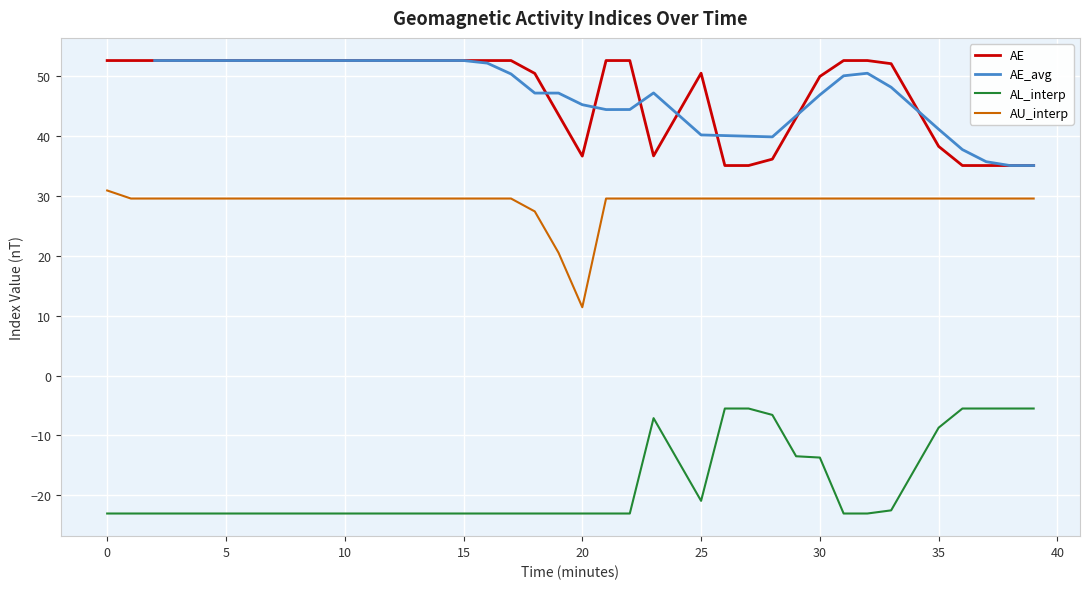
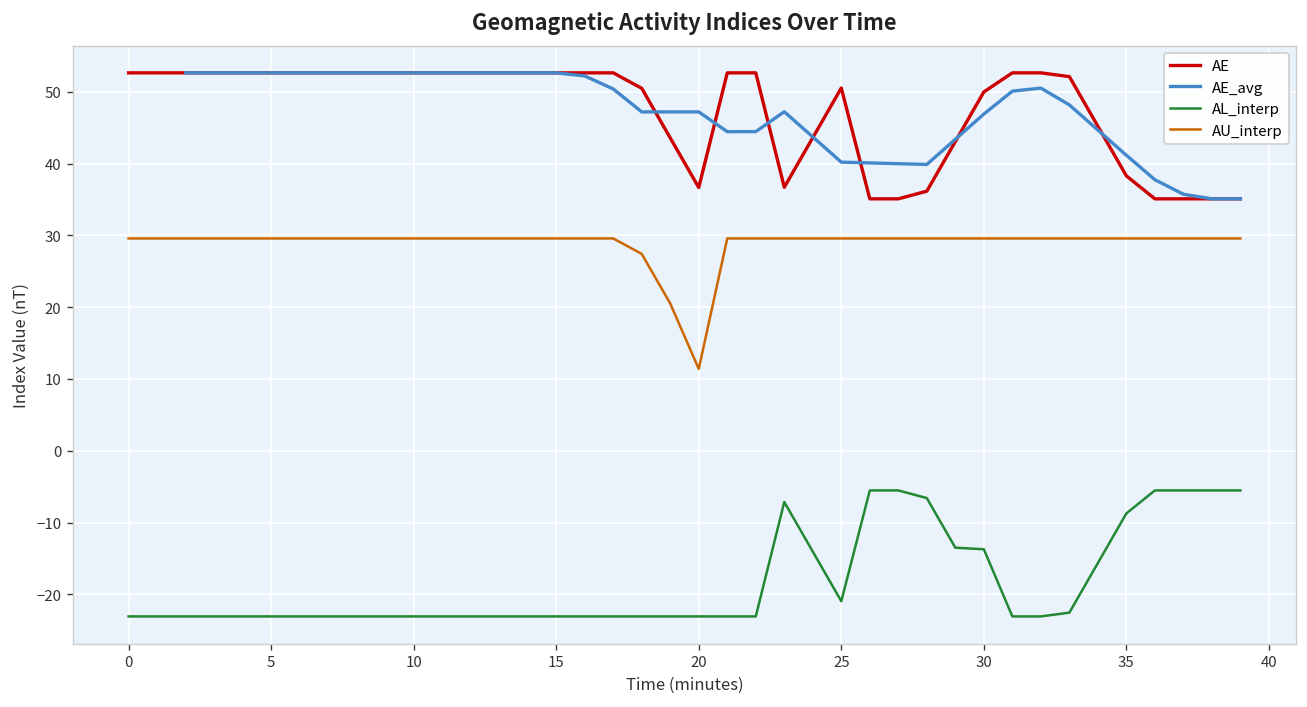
  {
    "AE": {
      "0": 53,
      "20": 37,
      "25": 51,
      "30": 50,
      "35": 38
    },
    "AE_avg": {
-     "20": 45,
+     "20": 47,
      "25": 40,
      "30": 47,
      "35": 41
    },
    "AL_interp": {
      "0": -23,
      "5": -23,
      "10": -23,
      "15": -23,
      "20": -23,
      "25": -21,
      "30": -14,
      "35": -9
    },
    "AU_interp": {
-     "0": 31,
+     "0": 30,
      "5": 30,
      "10": 30,
      "15": 30,
      "20": 11,
      "25": 30,
      "30": 30,
      "35": 30
    }
  }
